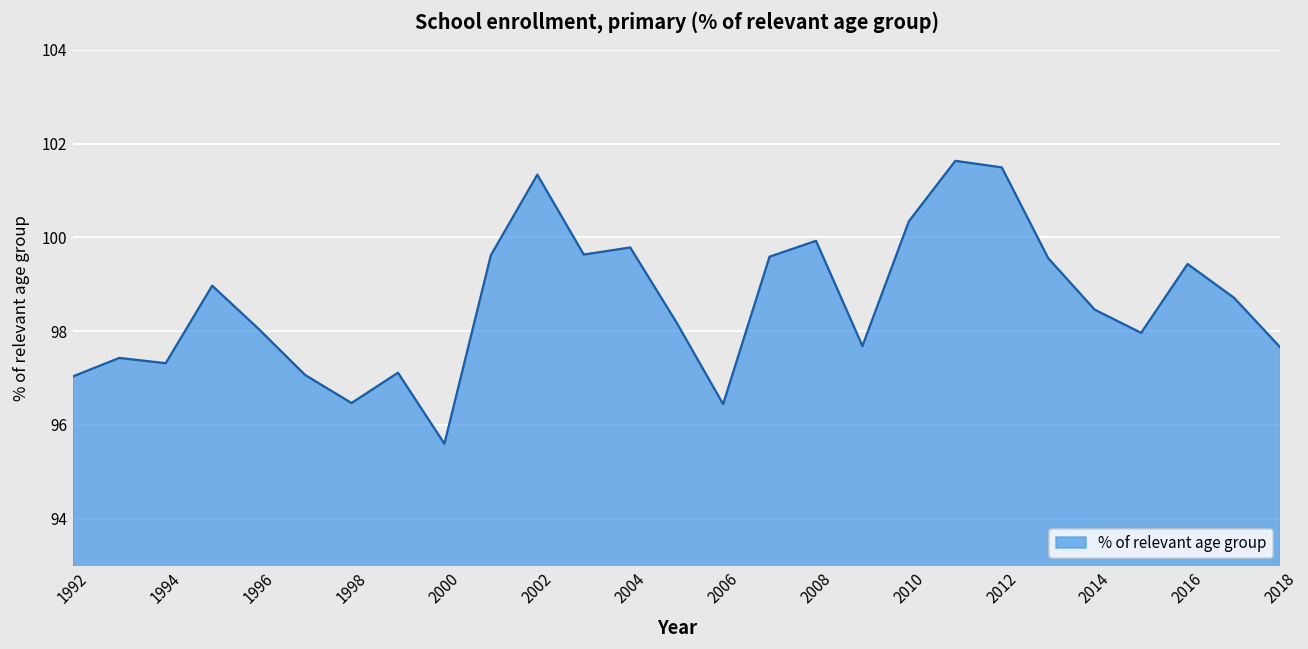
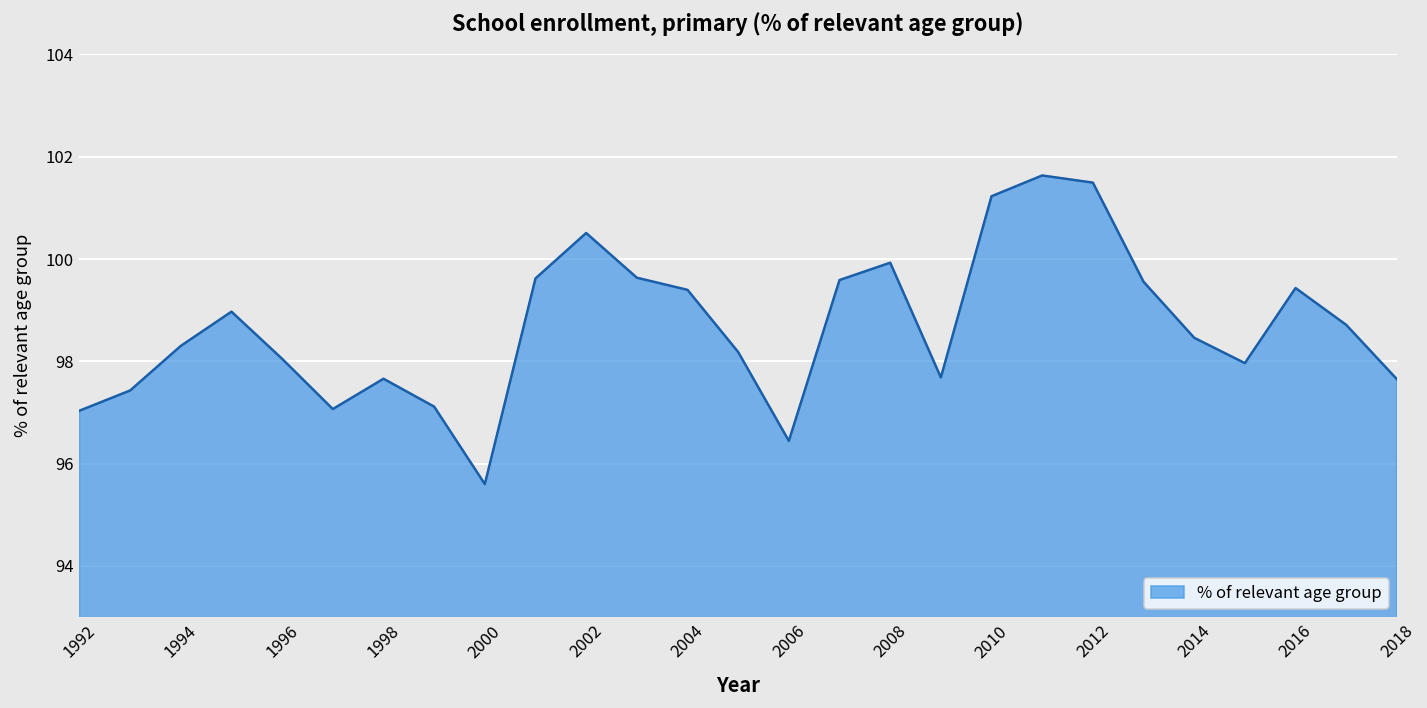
  {
    "1992": 97.0,
-   "1994": 97.3,
+   "1994": 98.3,
    "1996": 98.0,
-   "1998": 96.5,
+   "1998": 97.7,
    "2000": 95.6,
-   "2002": 101.3,
-   "2004": 99.8,
+   "2002": 100.5,
+   "2004": 99.4,
    "2006": 96.4,
    "2008": 99.9,
-   "2010": 100.3,
+   "2010": 101.2,
    "2012": 101.5,
    "2014": 98.5,
    "2016": 99.4,
    "2018": 97.7
  }
